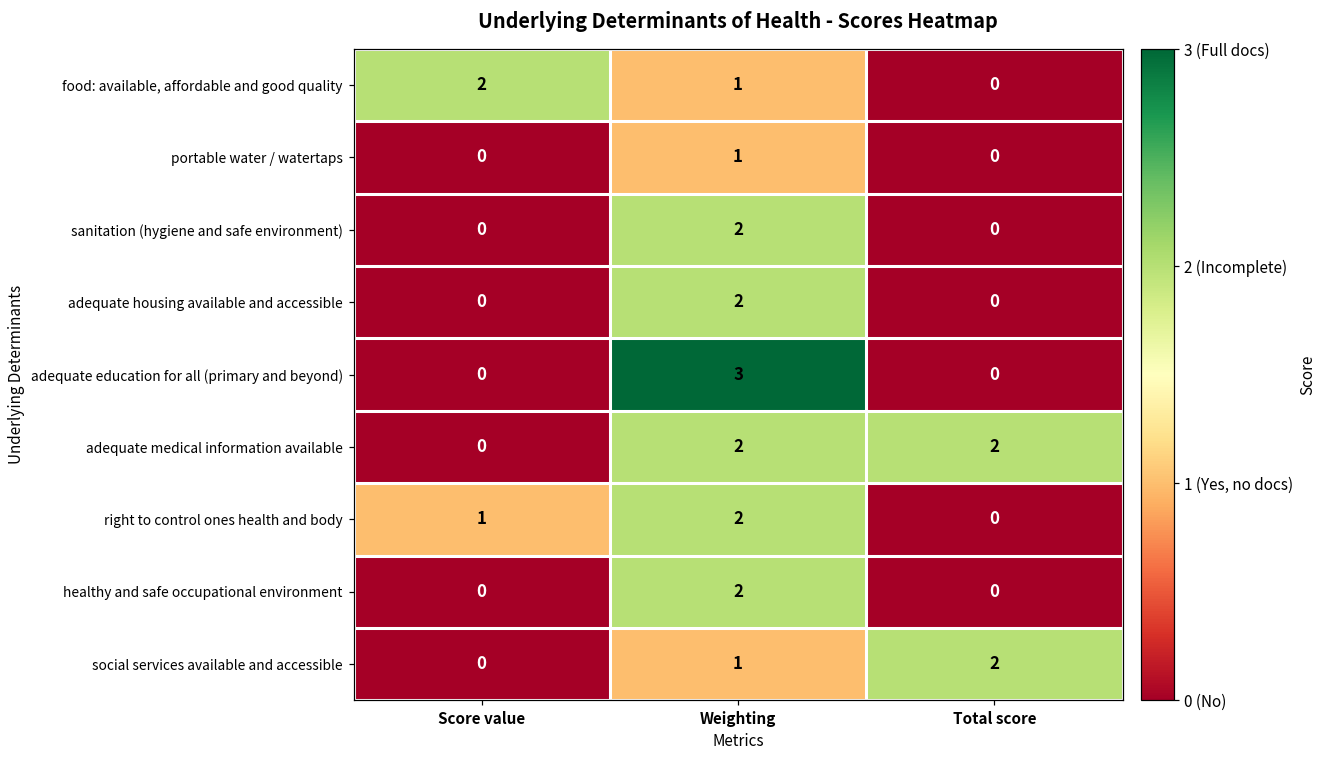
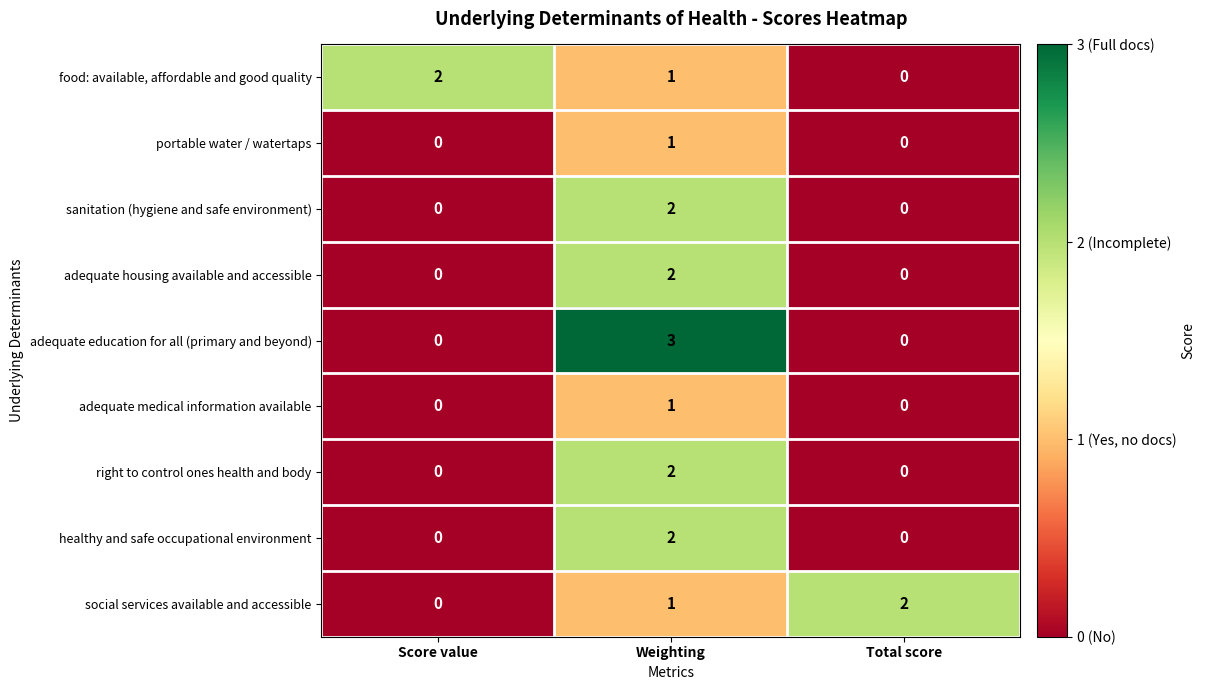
  {
    "food: available, affordable and good quality": {
      "Score value": 2,
      "Weighting": 1,
      "Total score": 0
    },
    "portable water / watertaps": {
      "Score value": 0,
      "Weighting": 1,
      "Total score": 0
    },
    "sanitation (hygiene and safe environment)": {
      "Score value": 0,
      "Weighting": 2,
      "Total score": 0
    },
    "adequate housing available and accessible": {
      "Score value": 0,
      "Weighting": 2,
      "Total score": 0
    },
    "adequate education for all (primary and beyond)": {
      "Score value": 0,
      "Weighting": 3,
      "Total score": 0
    },
    "adequate medical information available": {
      "Score value": 0,
-     "Weighting": 2,
-     "Total score": 2
+     "Weighting": 1,
+     "Total score": 0
    },
    "right to control ones health and body": {
-     "Score value": 1,
+     "Score value": 0,
      "Weighting": 2,
      "Total score": 0
    },
    "healthy and safe occupational environment": {
      "Score value": 0,
      "Weighting": 2,
      "Total score": 0
    },
    "social services available and accessible": {
      "Score value": 0,
      "Weighting": 1,
      "Total score": 2
    }
  }
